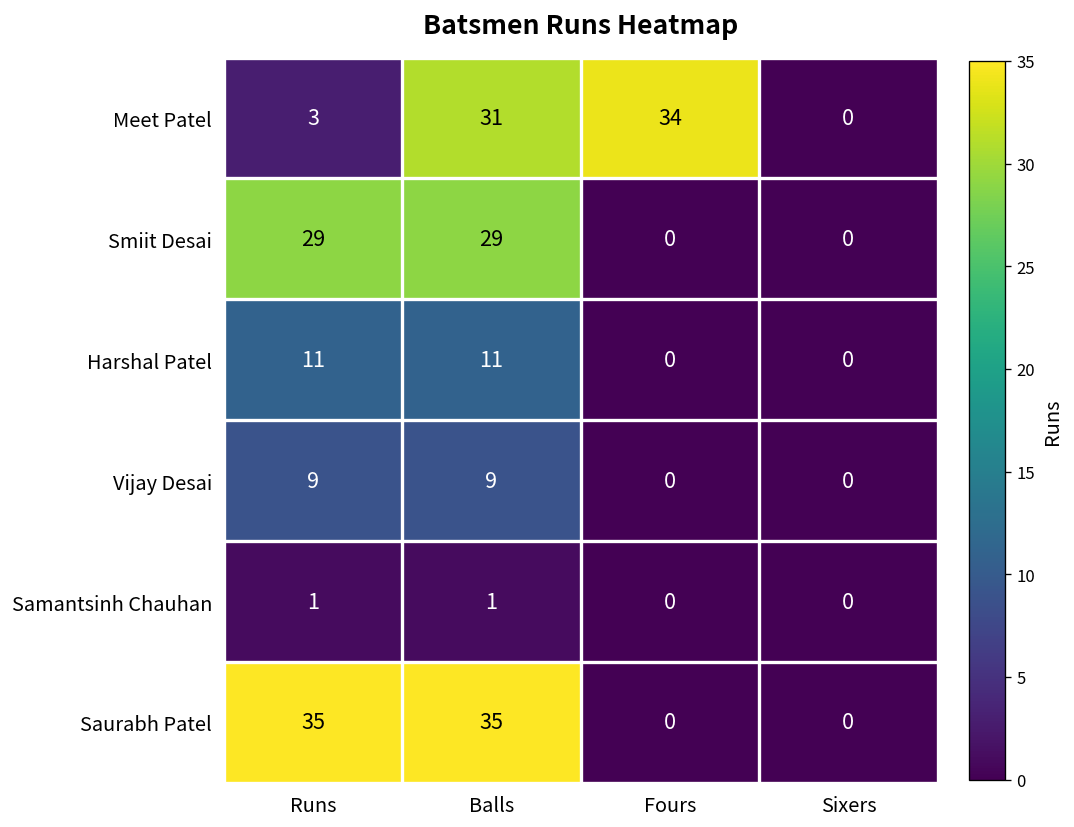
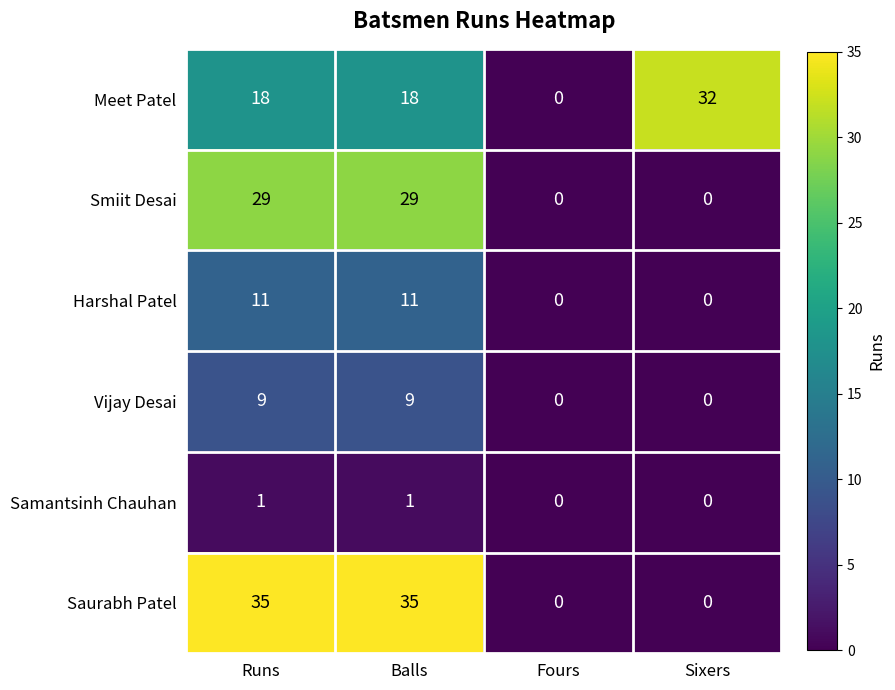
  {
    "Meet Patel": {
-     "Runs": 3,
-     "Balls": 31,
-     "Fours": 34,
-     "Sixers": 0
+     "Runs": 18,
+     "Balls": 18,
+     "Fours": 0,
+     "Sixers": 32
    },
    "Smiit Desai": {
      "Runs": 29,
      "Balls": 29,
      "Fours": 0,
      "Sixers": 0
    },
    "Harshal Patel": {
      "Runs": 11,
      "Balls": 11,
      "Fours": 0,
      "Sixers": 0
    },
    "Vijay Desai": {
      "Runs": 9,
      "Balls": 9,
      "Fours": 0,
      "Sixers": 0
    },
    "Samantsinh Chauhan": {
      "Runs": 1,
      "Balls": 1,
      "Fours": 0,
      "Sixers": 0
    },
    "Saurabh Patel": {
      "Runs": 35,
      "Balls": 35,
      "Fours": 0,
      "Sixers": 0
    }
  }
